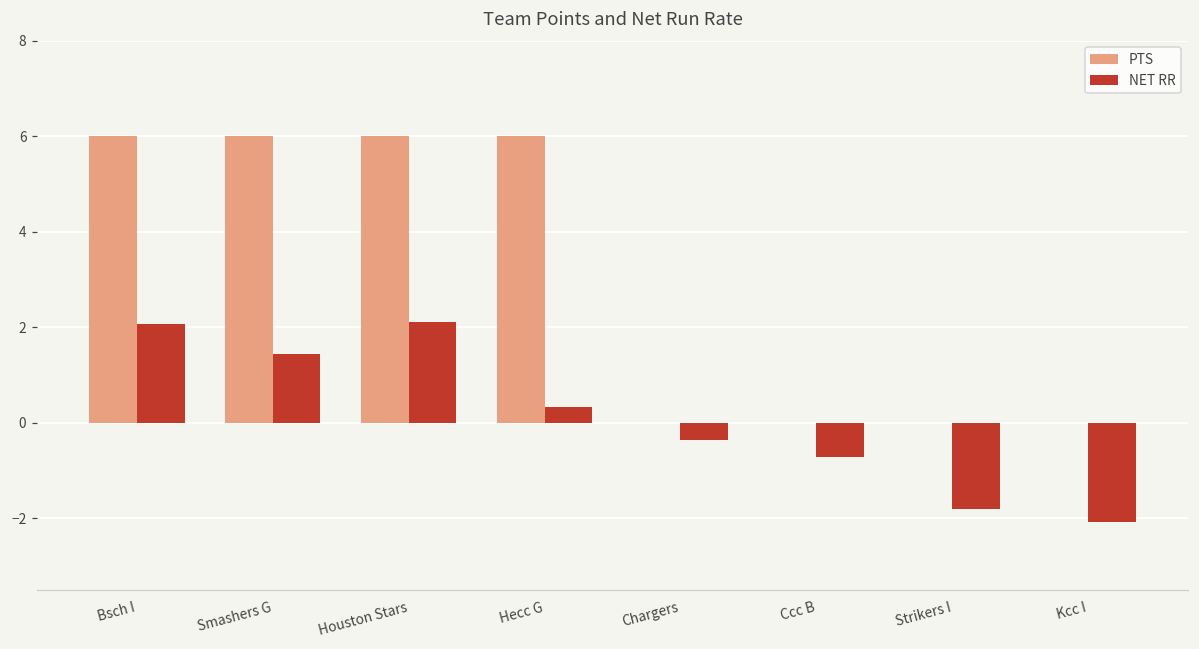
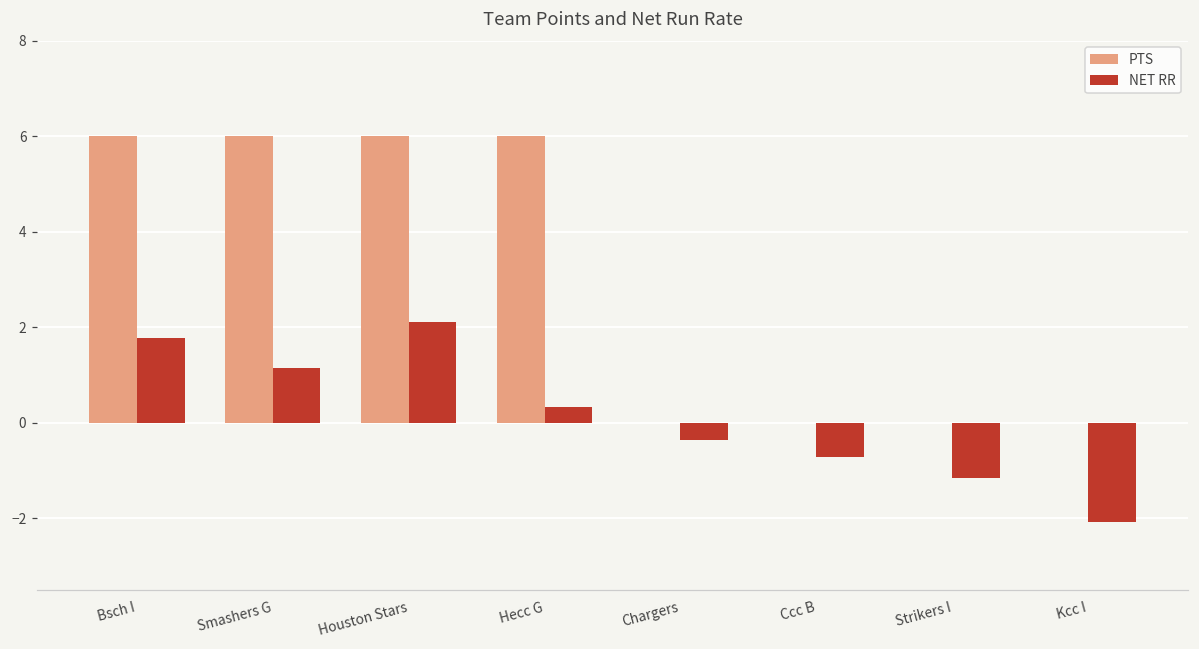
  {
    "PTS": {
      "Bsch I": 6.0,
      "Smashers G": 6.0,
      "Houston Stars": 6.0,
      "Hecc G": 6.0,
      "Chargers": 0.0,
      "Ccc B": 0.0,
      "Strikers I": 0.0,
      "Kcc I": 0.0
    },
    "NET RR": {
-     "Bsch I": 2.1,
-     "Smashers G": 1.5,
+     "Bsch I": 1.8,
+     "Smashers G": 1.2,
      "Houston Stars": 2.1,
      "Hecc G": 0.3,
      "Chargers": -0.4,
      "Ccc B": -0.7,
-     "Strikers I": -1.8,
+     "Strikers I": -1.2,
      "Kcc I": -2.1
    }
  }
